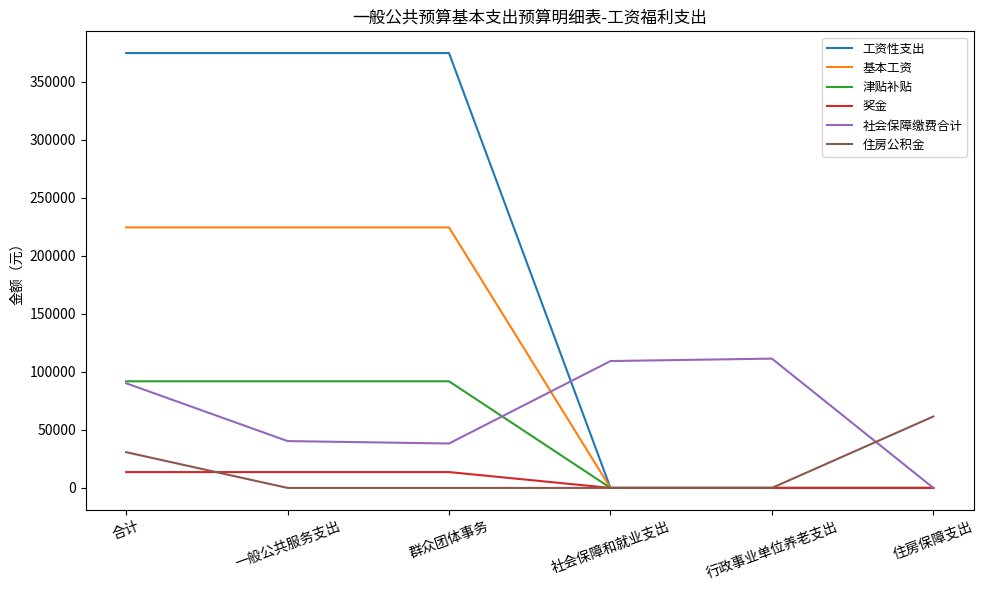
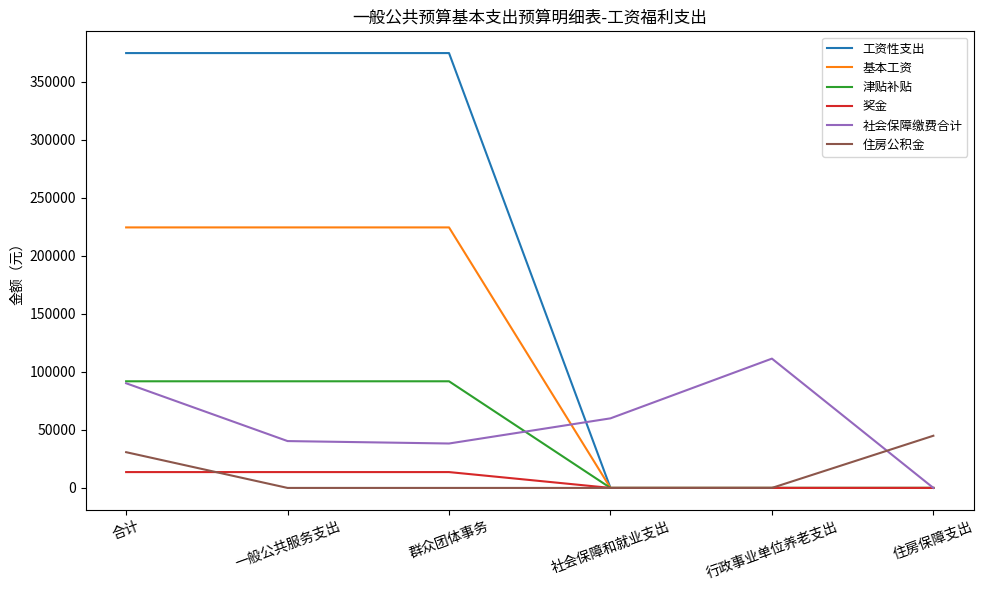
  {
    "工资性支出": {
      "合计": 375000,
      "一般公共服务支出": 375000,
      "群众团体事务": 375000
    },
    "基本工资": {
      "合计": 224000,
      "一般公共服务支出": 224000,
      "群众团体事务": 224000
    },
    "津贴补贴": {
      "一般公共服务支出": 92000,
      "群众团体事务": 92000
    },
    "奖金": {
      "合计": 14000,
      "一般公共服务支出": 14000,
      "群众团体事务": 14000
    },
    "社会保障缴费合计": {
      "一般公共服务支出": 40000,
      "群众团体事务": 38000,
-     "社会保障和就业支出": 109000,
+     "社会保障和就业支出": 60000,
      "行政事业单位养老支出": 111000
    },
    "住房公积金": {
      "合计": 31000,
      "一般公共服务支出": 0,
      "群众团体事务": 0,
-     "住房保障支出": 62000
+     "住房保障支出": 45000
    }
  }
